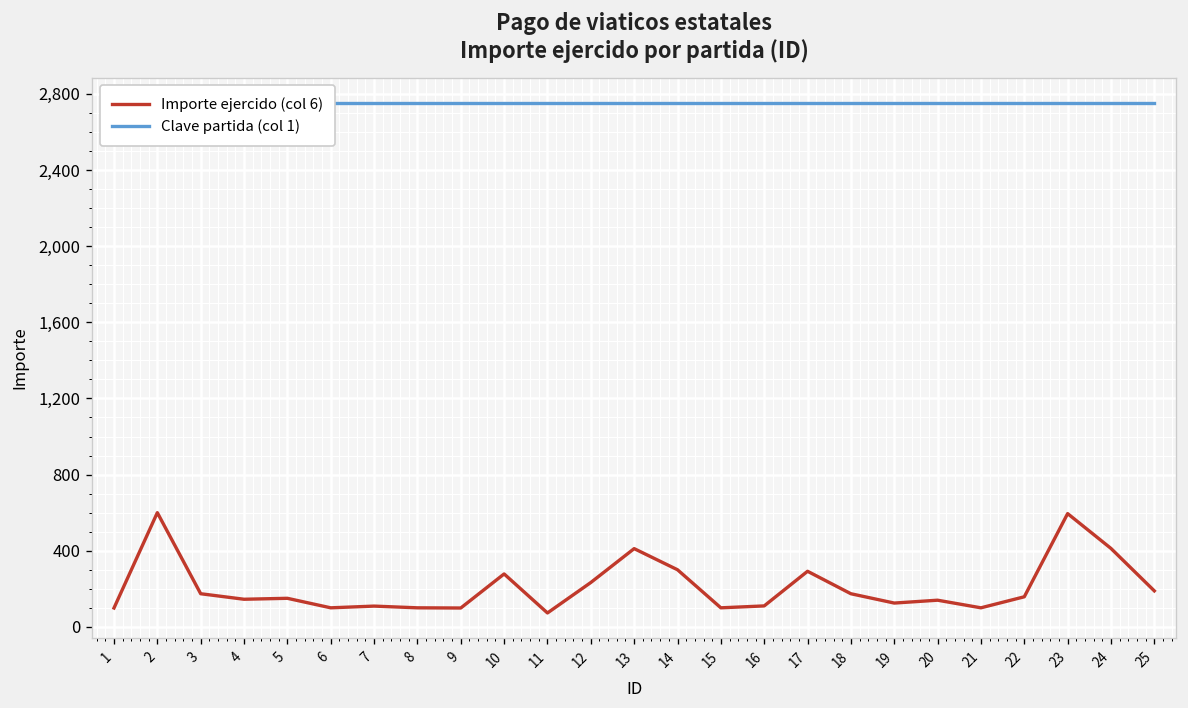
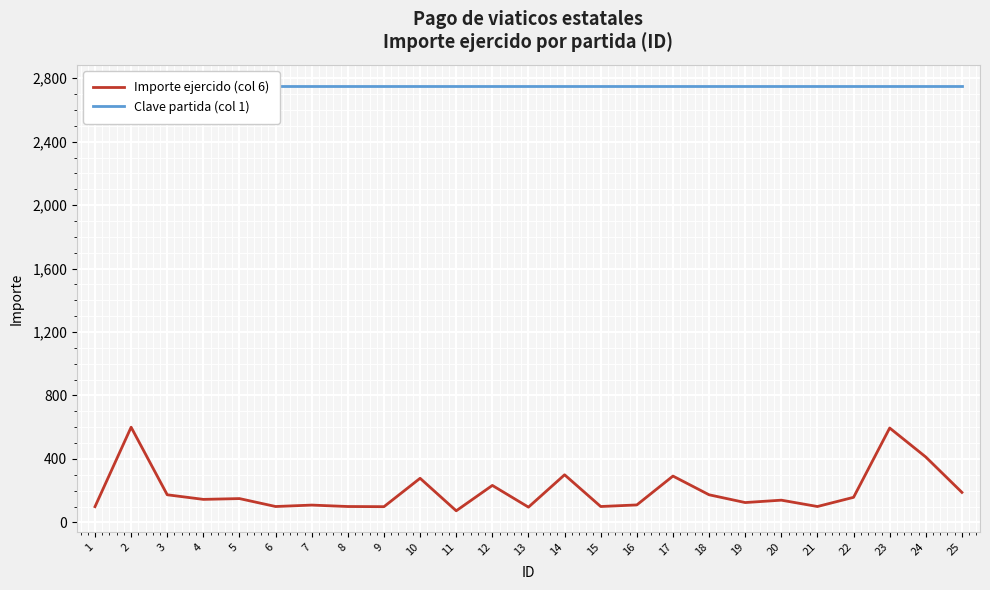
  {
    "Importe ejercido (col 6)": {
      "1": "100",
      "2": "600",
      "3": "170",
      "4": "150",
      "5": "150",
      "6": "100",
      "7": "110",
      "8": "100",
      "9": "100",
      "10": "280",
      "11": "70",
      "12": "230",
-     "13": "410",
+     "13": "100",
      "14": "300",
      "15": "100",
      "16": "110",
      "17": "290",
      "18": "170",
      "19": "130",
      "20": "140",
      "21": "100",
      "22": "160",
      "23": "600",
      "24": "410",
      "25": "190"
    },
    "Clave partida (col 1)": {
      "7": "2,750",
      "8": "2,750",
      "9": "2,750",
      "10": "2,750",
      "11": "2,750",
      "12": "2,750",
      "13": "2,750",
      "14": "2,750",
      "15": "2,750",
      "16": "2,750",
      "17": "2,750",
      "18": "2,750",
      "19": "2,750",
      "20": "2,750",
      "21": "2,750",
      "22": "2,750",
      "23": "2,750",
      "24": "2,750",
      "25": "2,750"
    }
  }
